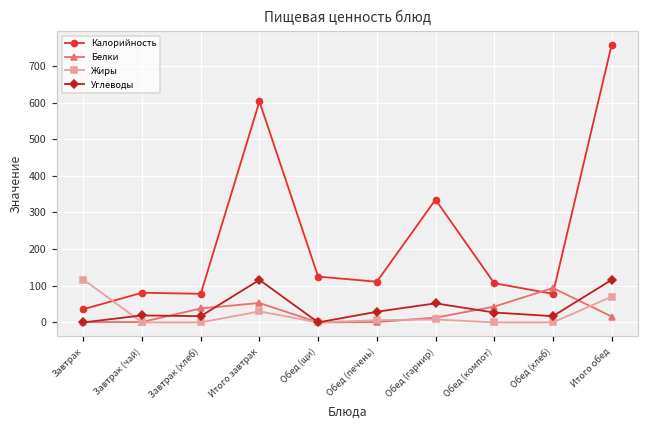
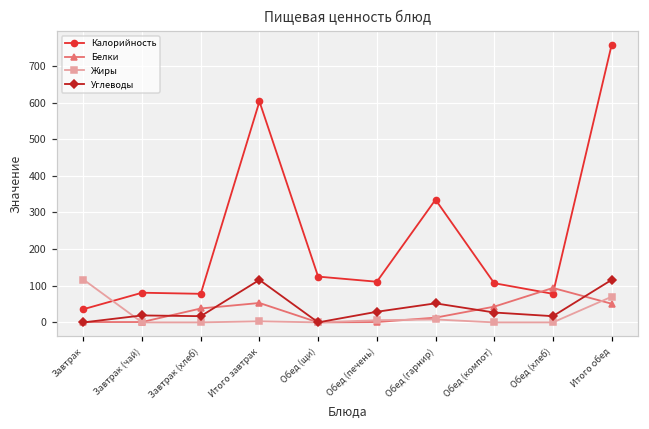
  {
    "Белки": {
      "Завтрак (хлеб)": 40,
      "Итого завтрак": 50,
      "Обед (компот)": 40,
      "Обед (хлеб)": 90,
-     "Итого обед": 20
+     "Итого обед": 50
    },
    "Жиры": {
      "Завтрак": 120,
      "Завтрак (хлеб)": 0,
-     "Итого завтрак": 30,
+     "Итого завтрак": 0,
      "Обед (компот)": 0,
      "Обед (хлеб)": 0,
      "Итого обед": 70
    }
  }
